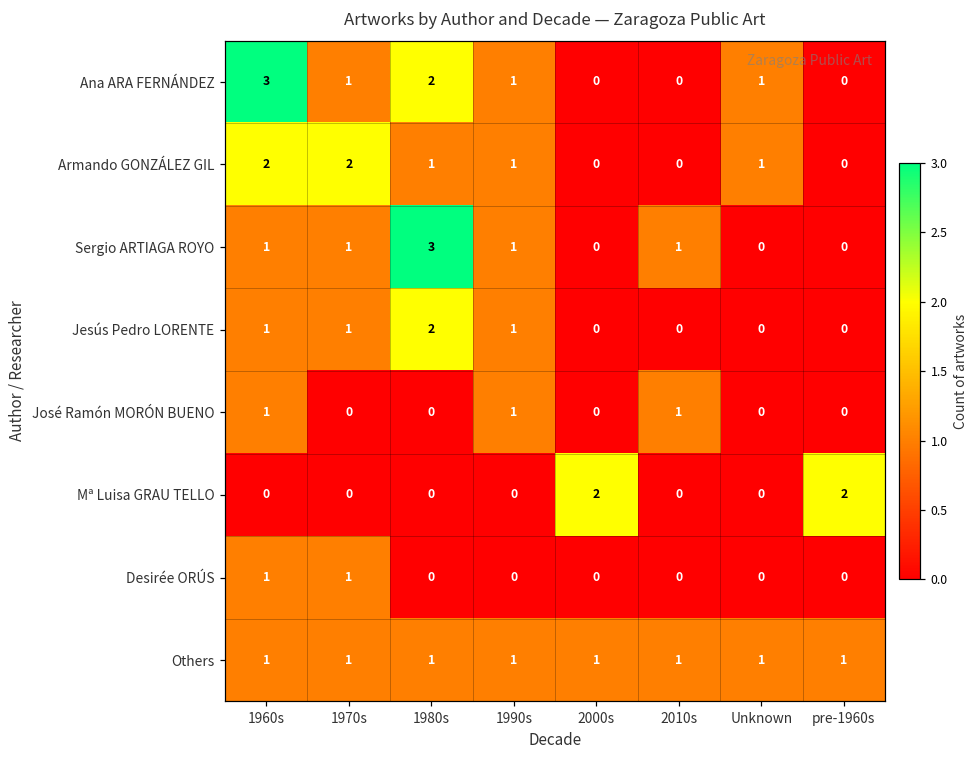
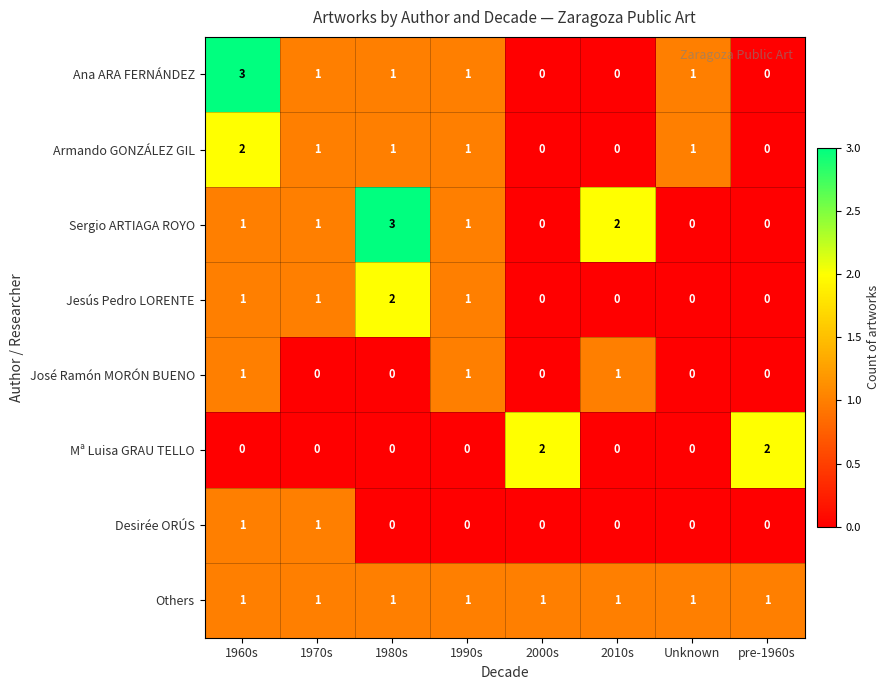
  {
    "Ana ARA FERNÁNDEZ": {
      "1960s": 3,
      "1970s": 1,
-     "1980s": 2,
+     "1980s": 1,
      "1990s": 1,
      "2000s": 0,
      "2010s": 0,
      "Unknown": 1
    },
    "Armando GONZÁLEZ GIL": {
      "1960s": 2,
-     "1970s": 2,
+     "1970s": 1,
      "1980s": 1,
      "1990s": 1,
      "2000s": 0,
      "2010s": 0,
      "Unknown": 1,
      "pre-1960s": 0
    },
    "Sergio ARTIAGA ROYO": {
      "1960s": 1,
      "1970s": 1,
      "1980s": 3,
      "1990s": 1,
      "2000s": 0,
-     "2010s": 1,
+     "2010s": 2,
      "Unknown": 0,
      "pre-1960s": 0
    },
    "Jesús Pedro LORENTE": {
      "1960s": 1,
      "1970s": 1,
      "1980s": 2,
      "1990s": 1,
      "2000s": 0,
      "2010s": 0,
      "Unknown": 0,
      "pre-1960s": 0
    },
    "José Ramón MORÓN BUENO": {
      "1960s": 1,
      "1970s": 0,
      "1980s": 0,
      "1990s": 1,
      "2000s": 0,
      "2010s": 1,
      "Unknown": 0,
      "pre-1960s": 0
    },
    "Mª Luisa GRAU TELLO": {
      "1960s": 0,
      "1970s": 0,
      "1980s": 0,
      "1990s": 0,
      "2000s": 2,
      "2010s": 0,
      "Unknown": 0,
      "pre-1960s": 2
    },
    "Desirée ORÚS": {
      "1960s": 1,
      "1970s": 1,
      "1980s": 0,
      "1990s": 0,
      "2000s": 0,
      "2010s": 0,
      "Unknown": 0,
      "pre-1960s": 0
    },
    "Others": {
      "1960s": 1,
      "1970s": 1,
      "1980s": 1,
      "1990s": 1,
      "2000s": 1,
      "2010s": 1,
      "Unknown": 1,
      "pre-1960s": 1
    }
  }
